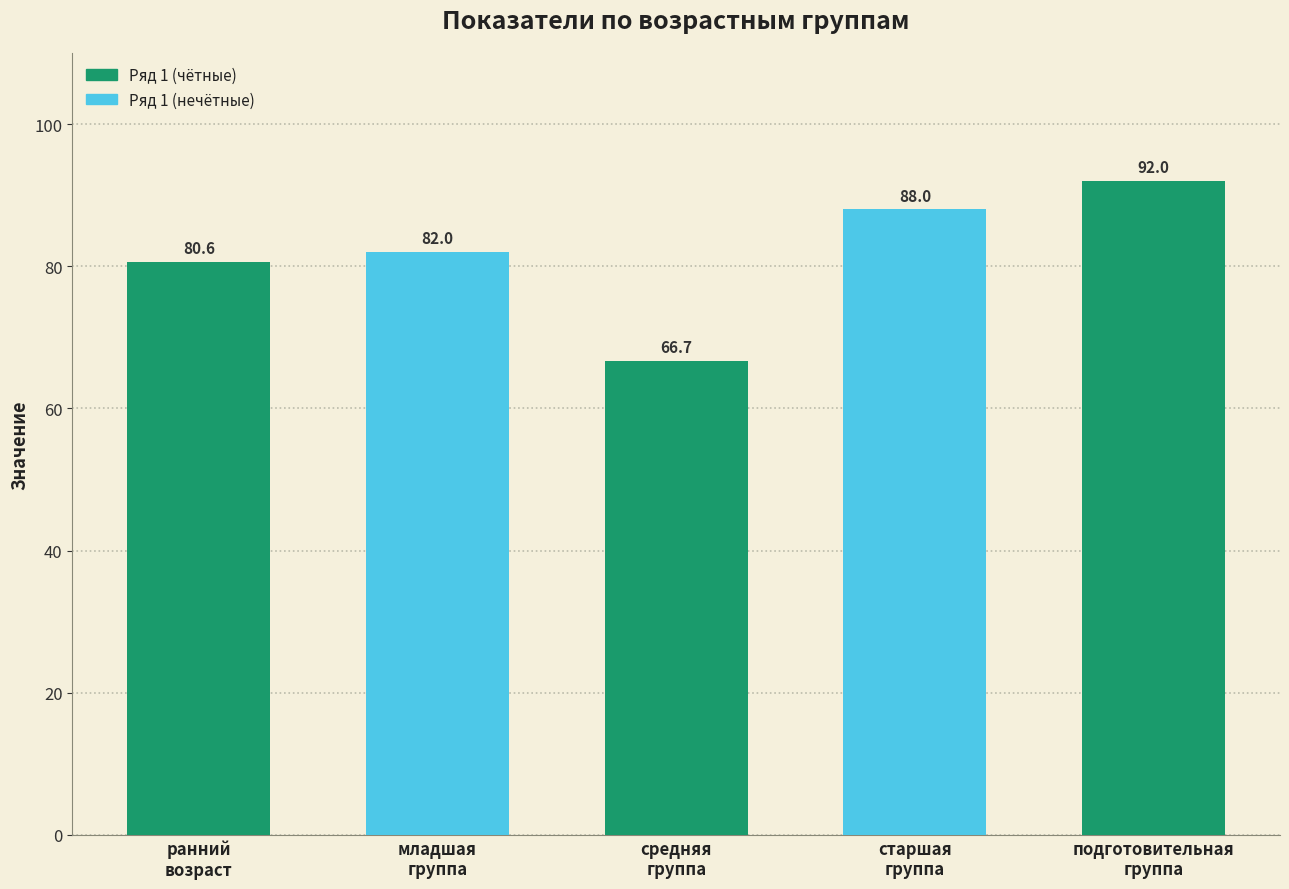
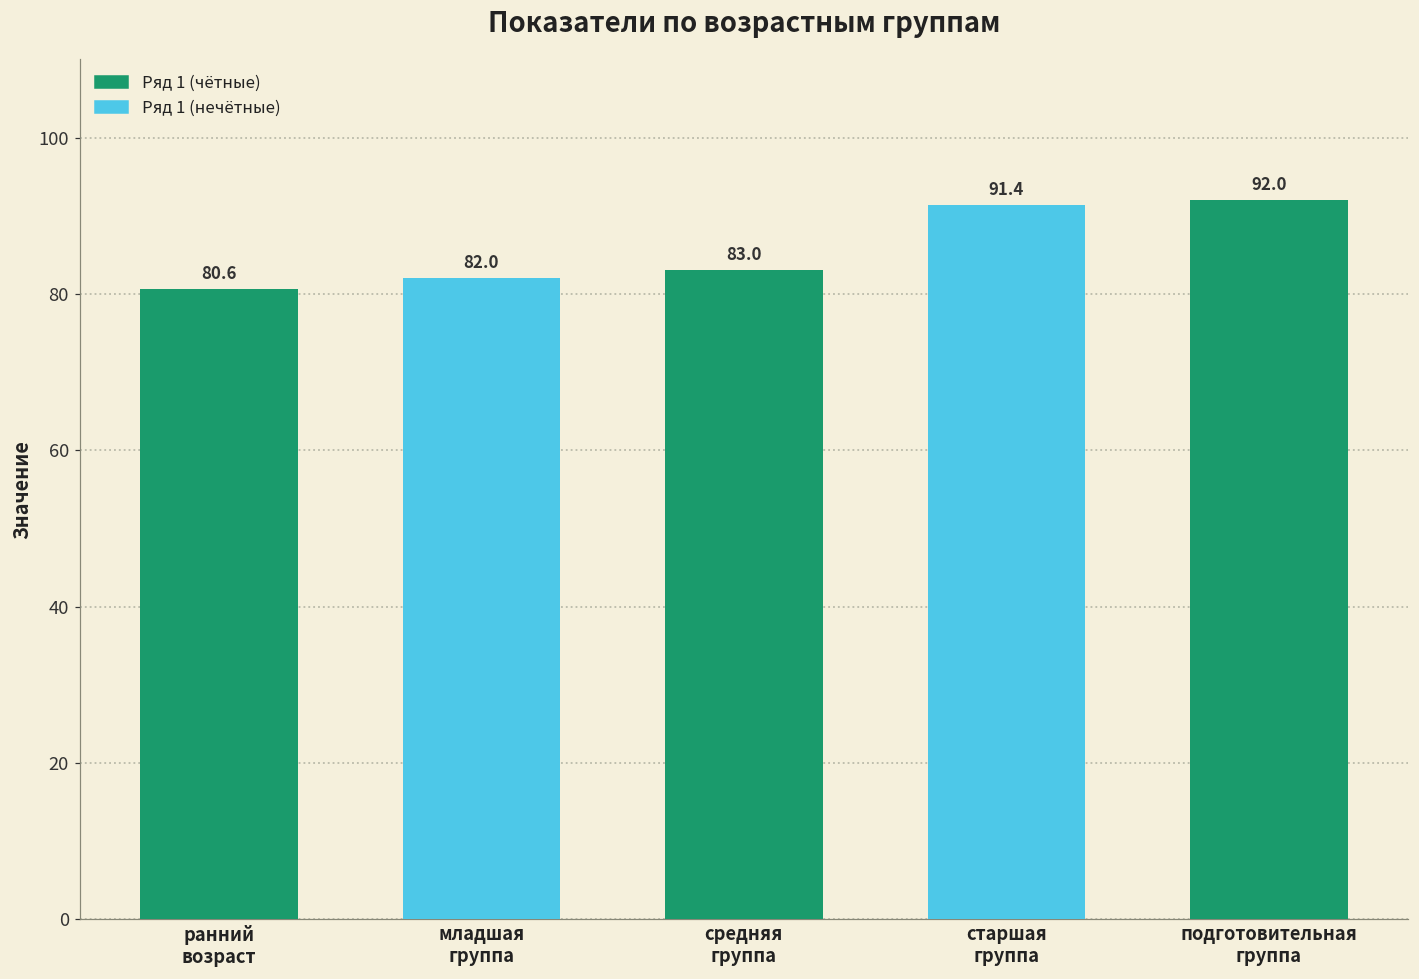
  {
    "ранний возраст": 80.6,
    "младшая группа": 82.0,
-   "средняя группа": 66.7,
-   "старшая группа": 88.0,
+   "средняя группа": 83.0,
+   "старшая группа": 91.4,
    "подготовительная группа": 92.0
  }
